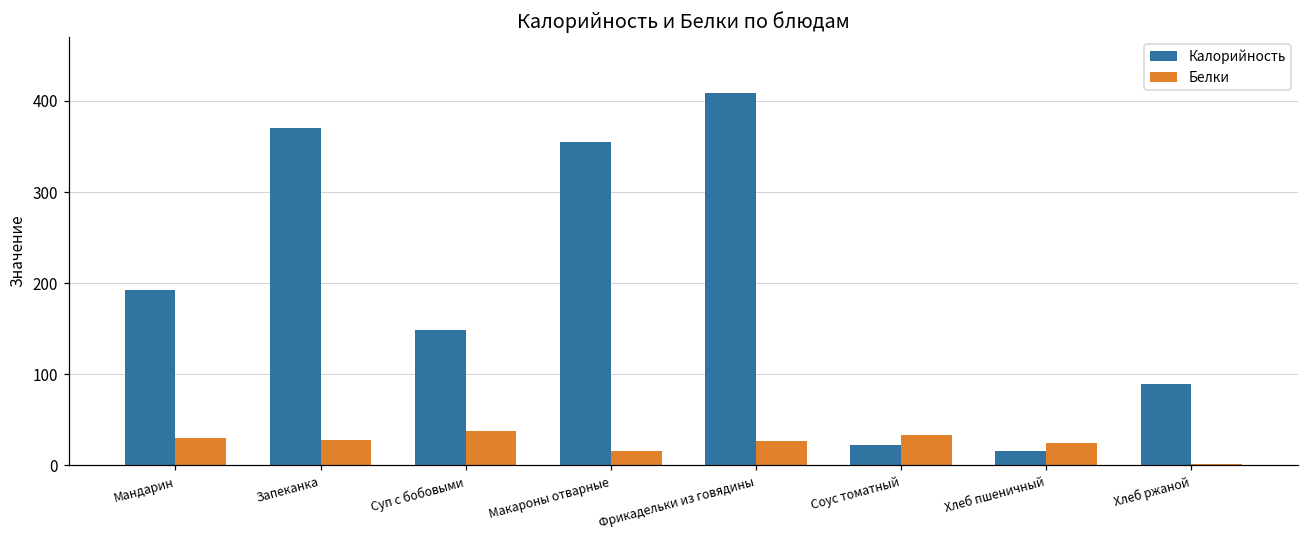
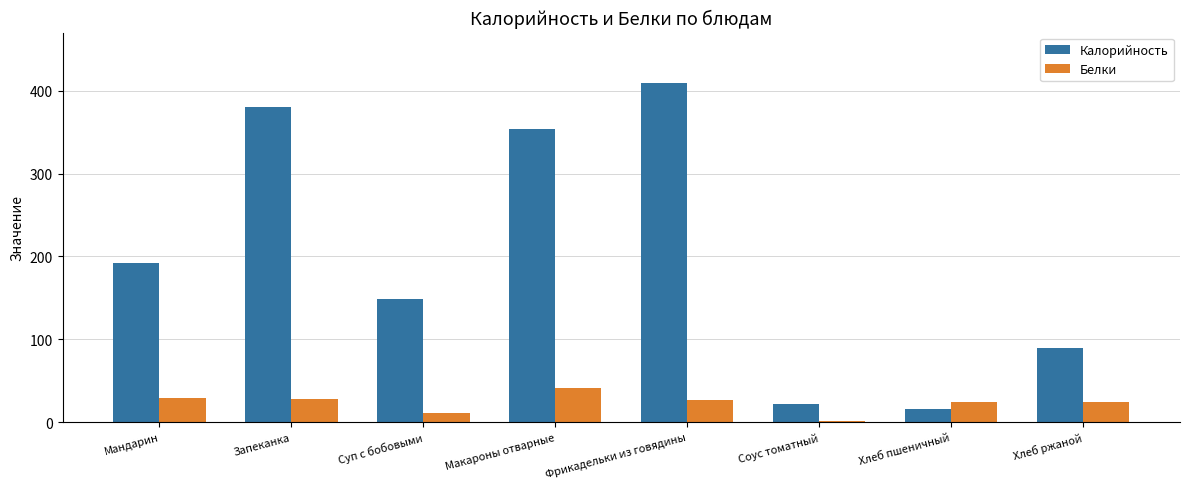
  {
    "Калорийность": {
      "Мандарин": 190,
-     "Запеканка": 370,
+     "Запеканка": 380,
      "Суп с бобовыми": 150,
      "Макароны отварные": 350,
      "Фрикадельки из говядины": 410,
      "Соус томатный": 20,
      "Хлеб пшеничный": 20,
      "Хлеб ржаной": 90
    },
    "Белки": {
      "Мандарин": 30,
      "Запеканка": 30,
-     "Суп с бобовыми": 40,
-     "Макароны отварные": 20,
+     "Суп с бобовыми": 10,
+     "Макароны отварные": 40,
      "Фрикадельки из говядины": 30,
-     "Соус томатный": 30,
+     "Соус томатный": 0,
      "Хлеб пшеничный": 20,
-     "Хлеб ржаной": 0
+     "Хлеб ржаной": 20
    }
  }
